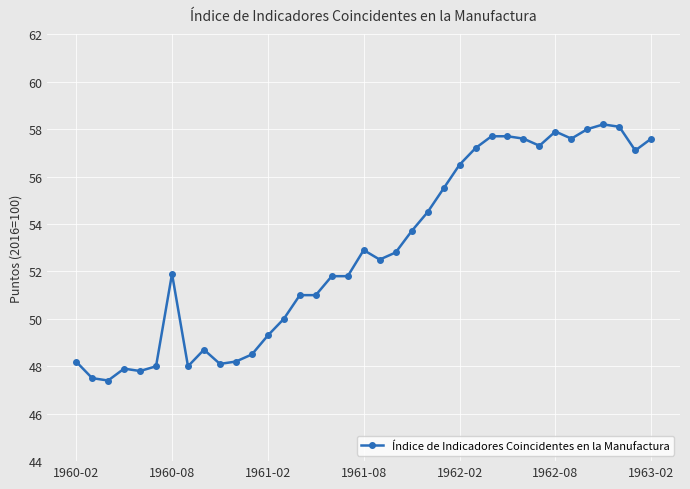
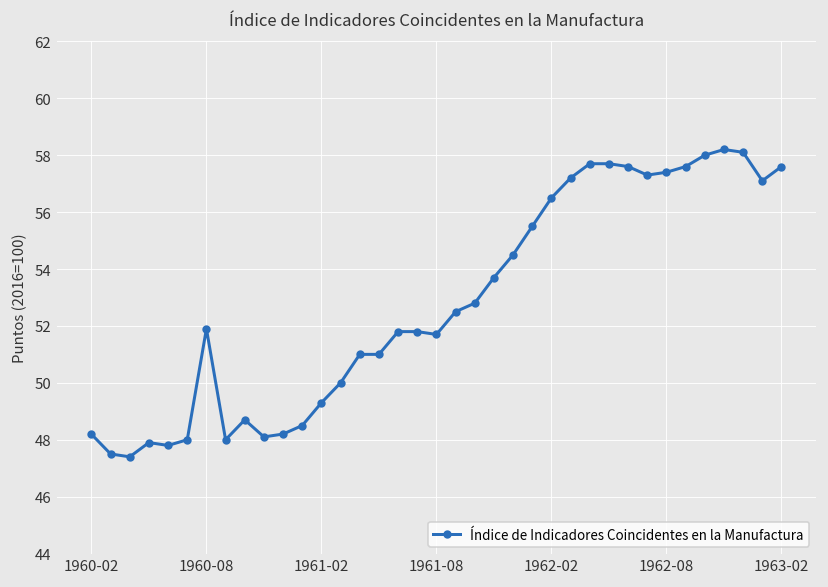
  {
    "1960-02": 48.2,
    "1960-08": 51.9,
    "1961-02": 49.3,
-   "1961-08": 52.9,
+   "1961-08": 51.7,
    "1962-02": 56.5,
-   "1962-08": 57.9,
+   "1962-08": 57.4,
    "1963-02": 57.6
  }
